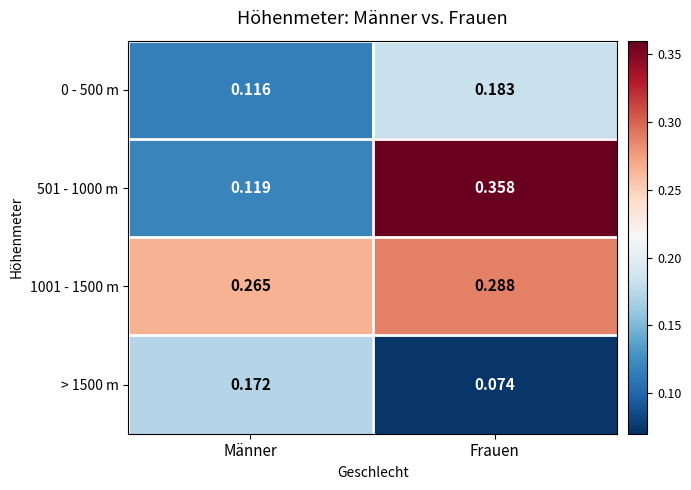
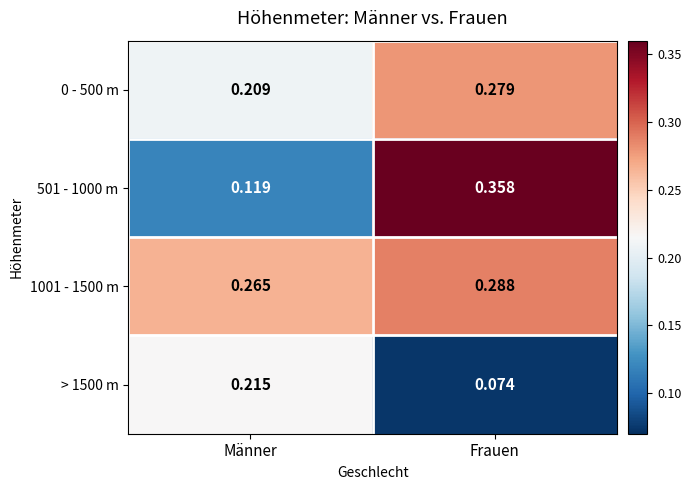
  {
    "0 - 500 m": {
-     "Männer": 0.116,
-     "Frauen": 0.183
+     "Männer": 0.209,
+     "Frauen": 0.279
    },
    "501 - 1000 m": {
      "Männer": 0.119,
      "Frauen": 0.358
    },
    "1001 - 1500 m": {
      "Männer": 0.265,
      "Frauen": 0.288
    },
    "> 1500 m": {
-     "Männer": 0.172,
+     "Männer": 0.215,
      "Frauen": 0.074
    }
  }
